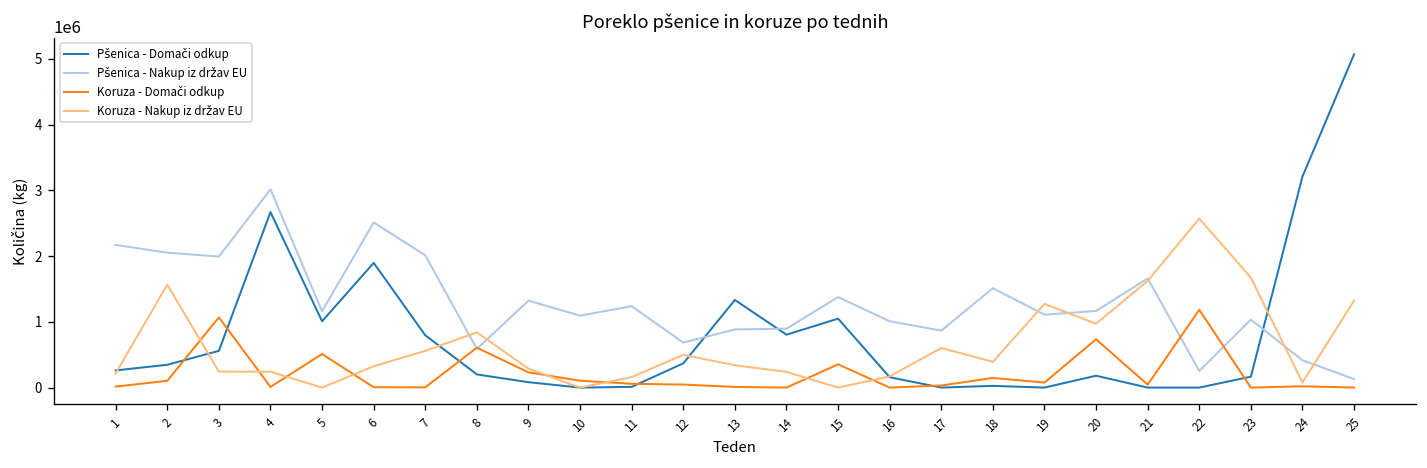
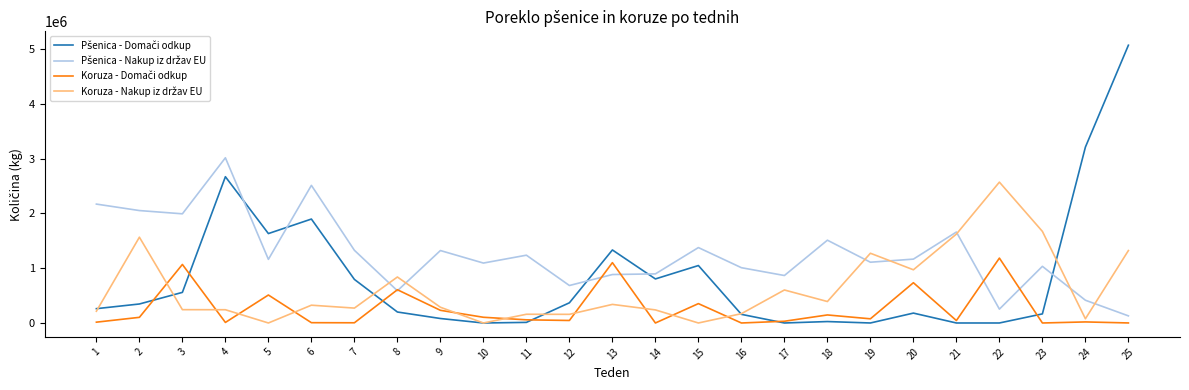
  {
    "Pšenica - Domači odkup": {
      "2": 300000,
      "3": 600000,
      "4": 2700000,
-     "5": 1000000,
+     "5": 1600000,
      "6": 1900000,
      "7": 800000,
      "8": 200000,
      "9": 100000,
      "11": 0,
      "12": 400000,
      "13": 1300000,
      "14": 800000,
      "15": 1000000,
      "18": 0,
      "19": 0,
      "20": 200000,
      "22": 0,
      "23": 200000,
      "24": 3200000,
      "25": 5100000
    },
    "Pšenica - Nakup iz držav EU": {
      "1": 2200000,
      "2": 2100000,
      "3": 2000000,
      "4": 3000000,
      "5": 1200000,
      "6": 2500000,
-     "7": 2000000,
+     "7": 1300000,
      "9": 1300000,
      "10": 1100000,
      "11": 1200000,
      "12": 700000,
      "13": 900000,
      "14": 900000,
      "15": 1400000,
      "16": 1000000,
      "17": 900000,
      "18": 1500000,
      "19": 1100000,
      "20": 1200000,
      "22": 300000,
      "23": 1000000,
      "24": 400000,
      "25": 100000
    },
    "Koruza - Domači odkup": {
      "1": 0,
      "2": 100000,
      "3": 1100000,
      "4": 0,
      "5": 500000,
      "6": 0,
      "7": 0,
      "9": 200000,
      "10": 100000,
      "11": 100000,
      "12": 0,
-     "13": 0,
+     "13": 1100000,
      "14": 0,
      "15": 400000,
      "16": 0,
      "18": 100000,
      "19": 100000,
      "20": 700000,
      "22": 1200000,
      "23": 0,
      "24": 0,
      "25": 0
    },
    "Koruza - Nakup iz držav EU": {
      "2": 1600000,
      "3": 200000,
      "4": 200000,
      "5": 0,
      "6": 300000,
-     "7": 600000,
+     "7": 300000,
      "8": 800000,
      "9": 300000,
      "11": 200000,
-     "12": 500000,
+     "12": 200000,
      "13": 300000,
      "14": 200000,
      "15": 0,
      "17": 600000,
      "18": 400000,
      "19": 1300000,
      "20": 1000000,
      "22": 2600000,
      "23": 1700000,
      "24": 100000,
      "25": 1300000
    }
  }
